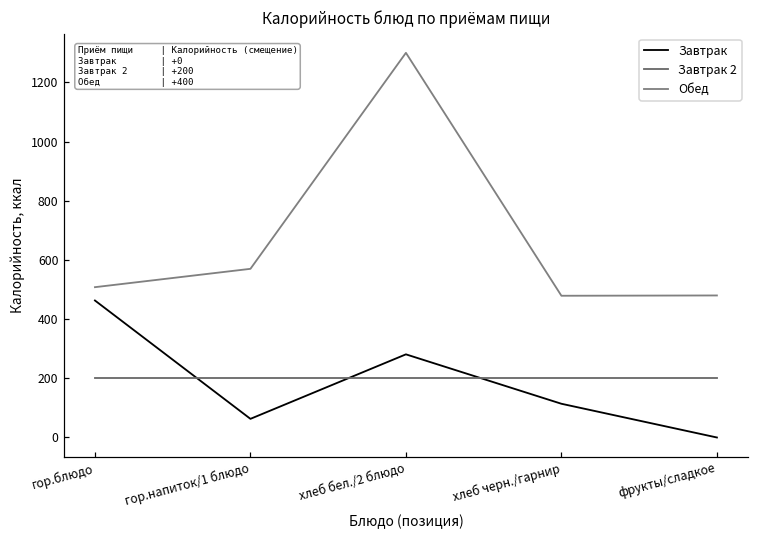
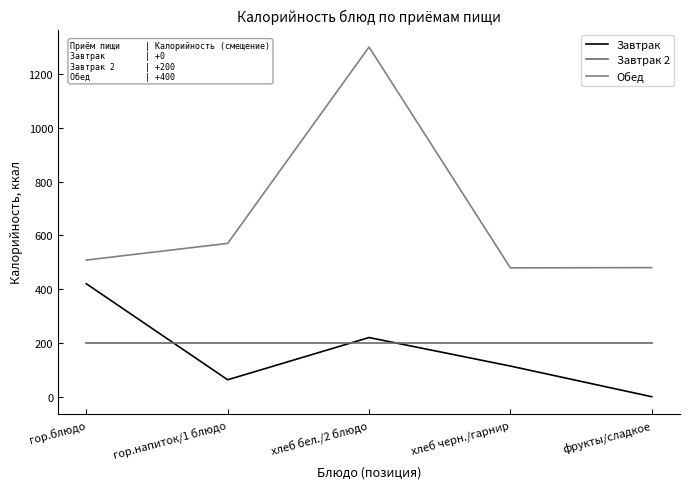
  {
    "Завтрак": {
-     "гор.блюдо": 460,
+     "гор.блюдо": 420,
      "гор.напиток/1 блюдо": 60,
-     "хлеб бел./2 блюдо": 280,
+     "хлеб бел./2 блюдо": 220,
      "хлеб черн./гарнир": 110,
      "фрукты/сладкое": 0
    }
  }
